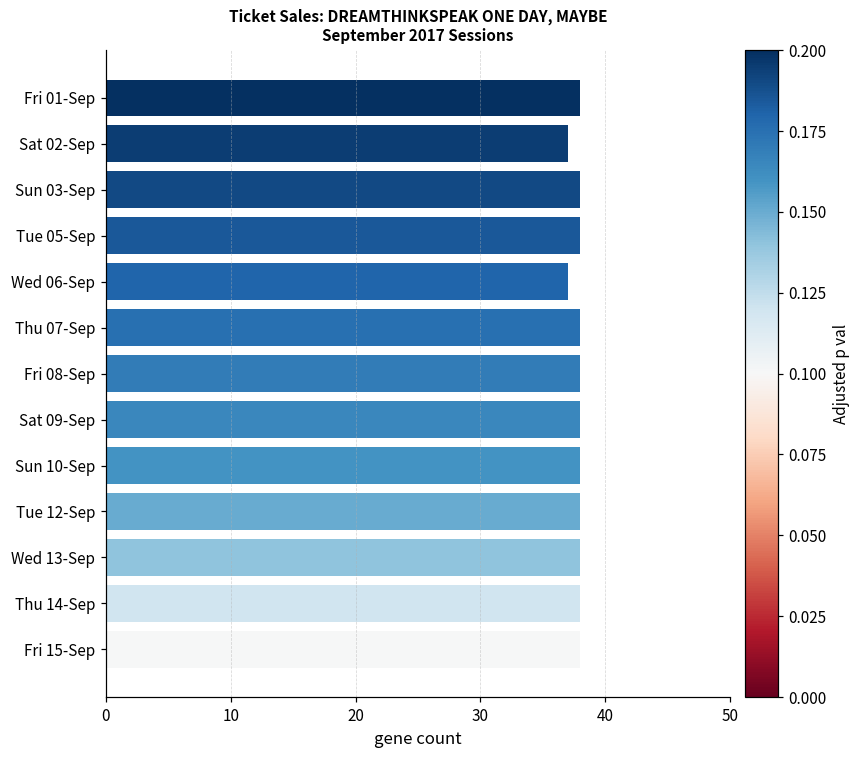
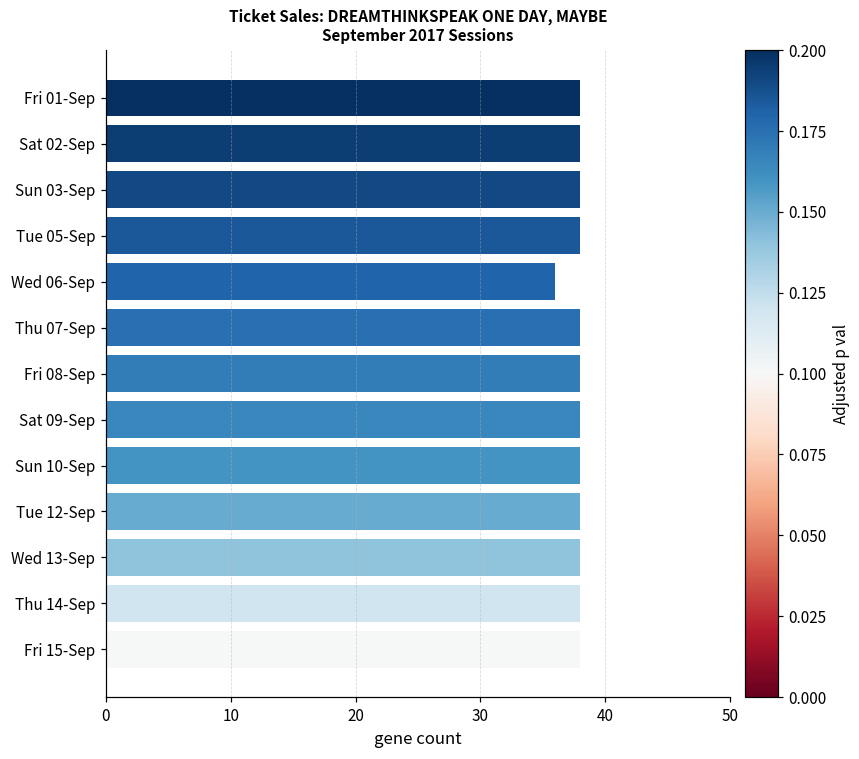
  {
    "Fri 01-Sep": 38,
-   "Sat 02-Sep": 37,
+   "Sat 02-Sep": 38,
    "Sun 03-Sep": 38,
    "Tue 05-Sep": 38,
-   "Wed 06-Sep": 37,
+   "Wed 06-Sep": 36,
    "Thu 07-Sep": 38,
    "Fri 08-Sep": 38,
    "Sat 09-Sep": 38,
    "Sun 10-Sep": 38,
    "Tue 12-Sep": 38,
    "Wed 13-Sep": 38,
    "Thu 14-Sep": 38,
    "Fri 15-Sep": 38
  }
